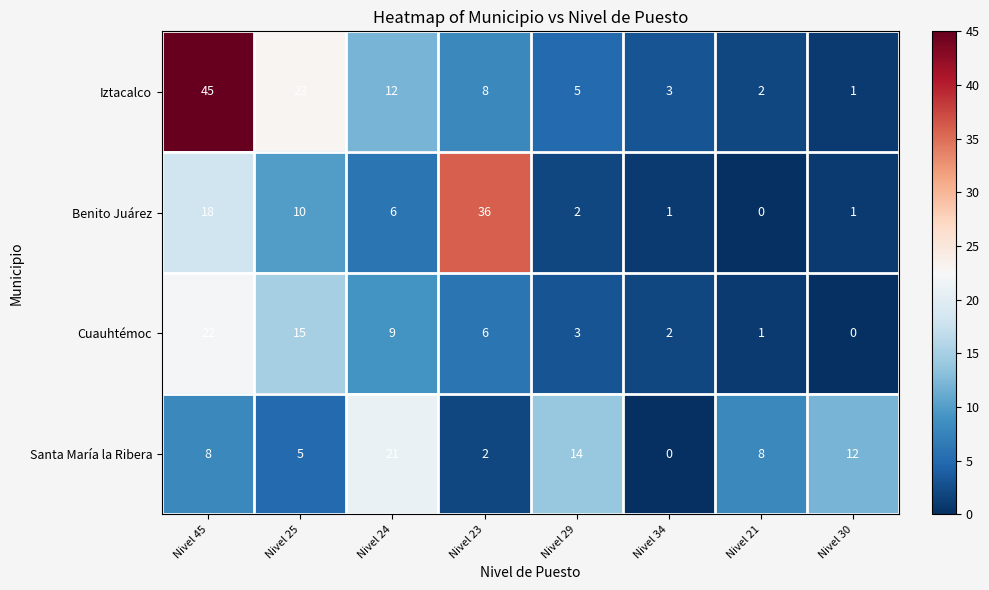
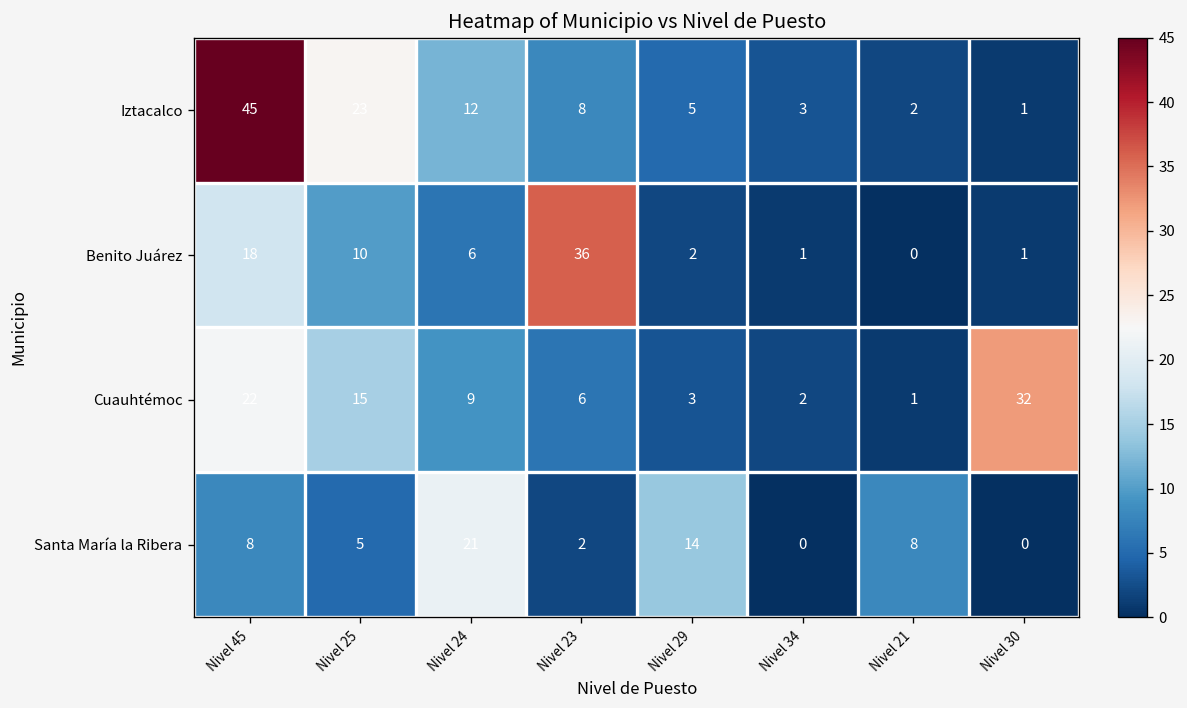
  {
    "Iztacalco": {
      "Nivel 45": 45,
      "Nivel 24": 12,
      "Nivel 23": 8,
      "Nivel 29": 5,
      "Nivel 34": 3,
      "Nivel 21": 2,
      "Nivel 30": 1
    },
    "Benito Juárez": {
      "Nivel 25": 10,
      "Nivel 24": 6,
      "Nivel 23": 36,
      "Nivel 29": 2,
      "Nivel 34": 1,
      "Nivel 21": 0,
      "Nivel 30": 1
    },
    "Cuauhtémoc": {
      "Nivel 25": 15,
      "Nivel 24": 9,
      "Nivel 23": 6,
      "Nivel 29": 3,
      "Nivel 34": 2,
      "Nivel 21": 1,
-     "Nivel 30": 0
+     "Nivel 30": 32
    },
    "Santa María la Ribera": {
      "Nivel 45": 8,
      "Nivel 25": 5,
      "Nivel 23": 2,
      "Nivel 29": 14,
      "Nivel 34": 0,
      "Nivel 21": 8,
-     "Nivel 30": 12
+     "Nivel 30": 0
    }
  }
